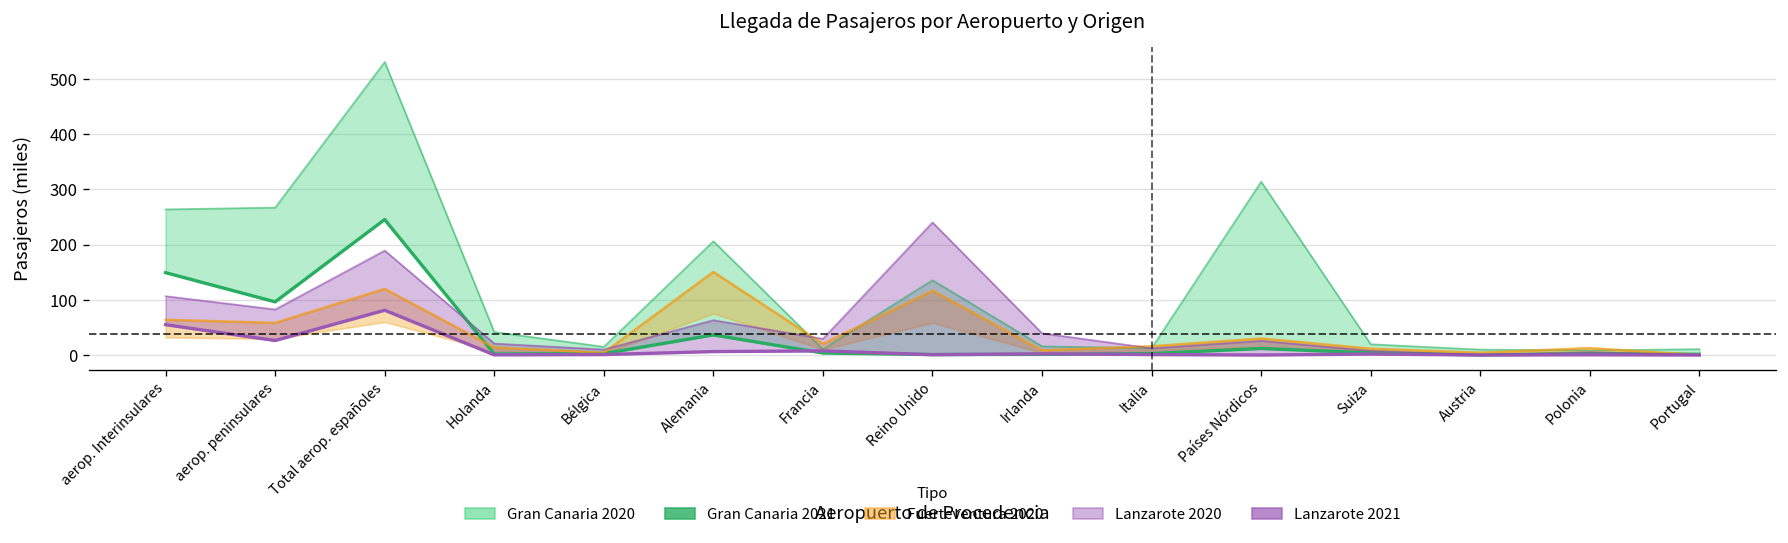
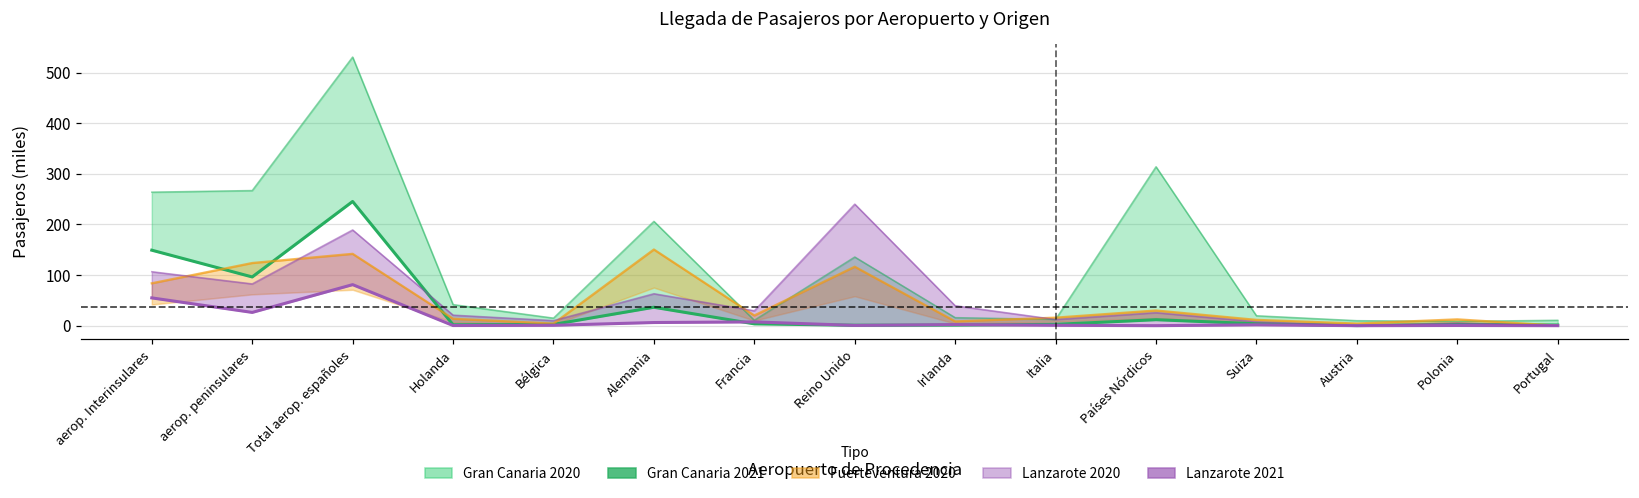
  {
    "Fuerteventura 2020": {
-     "aerop. Interinsulares": 60,
-     "aerop. peninsulares": 60,
-     "Total aerop. españoles": 120,
+     "aerop. Interinsulares": 80,
+     "aerop. peninsulares": 120,
+     "Total aerop. españoles": 140,
      "Holanda": 10,
      "Alemania": 150,
      "Francia": 20,
      "Reino Unido": 120,
      "Irlanda": 10
    }
  }
